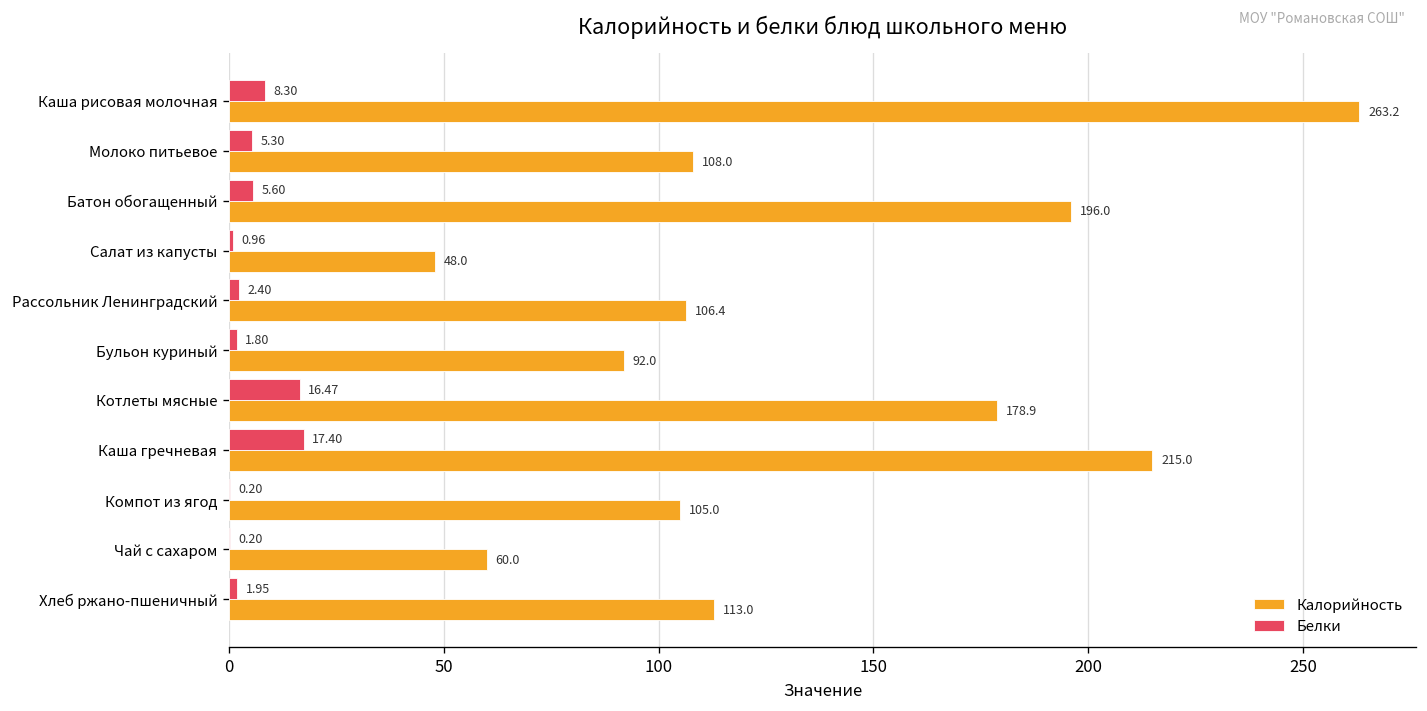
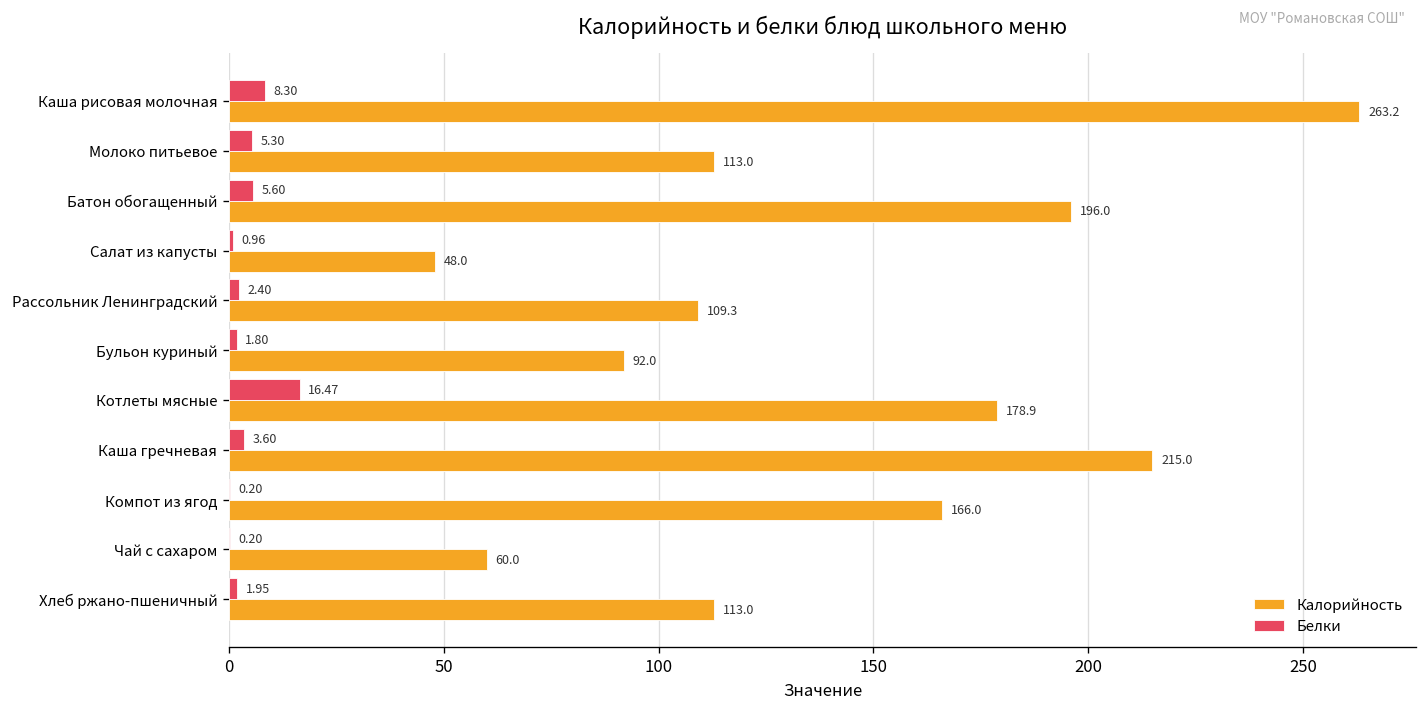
  {
    "Калорийность": {
      "Каша рисовая молочная": 263.2,
-     "Молоко питьевое": 108.0,
+     "Молоко питьевое": 113.0,
      "Батон обогащенный": 196.0,
      "Салат из капусты": 48.0,
-     "Рассольник Ленинградский": 106.4,
+     "Рассольник Ленинградский": 109.3,
      "Бульон куриный": 92.0,
      "Котлеты мясные": 178.9,
      "Каша гречневая": 215.0,
-     "Компот из ягод": 105.0,
+     "Компот из ягод": 166.0,
      "Чай с сахаром": 60.0,
      "Хлеб ржано-пшеничный": 113.0
    },
    "Белки": {
      "Каша рисовая молочная": 8.30,
      "Молоко питьевое": 5.30,
      "Батон обогащенный": 5.60,
      "Салат из капусты": 0.96,
      "Рассольник Ленинградский": 2.40,
      "Бульон куриный": 1.80,
      "Котлеты мясные": 16.47,
-     "Каша гречневая": 17.40,
+     "Каша гречневая": 3.60,
      "Компот из ягод": 0.20,
      "Чай с сахаром": 0.20,
      "Хлеб ржано-пшеничный": 1.95
    }
  }
